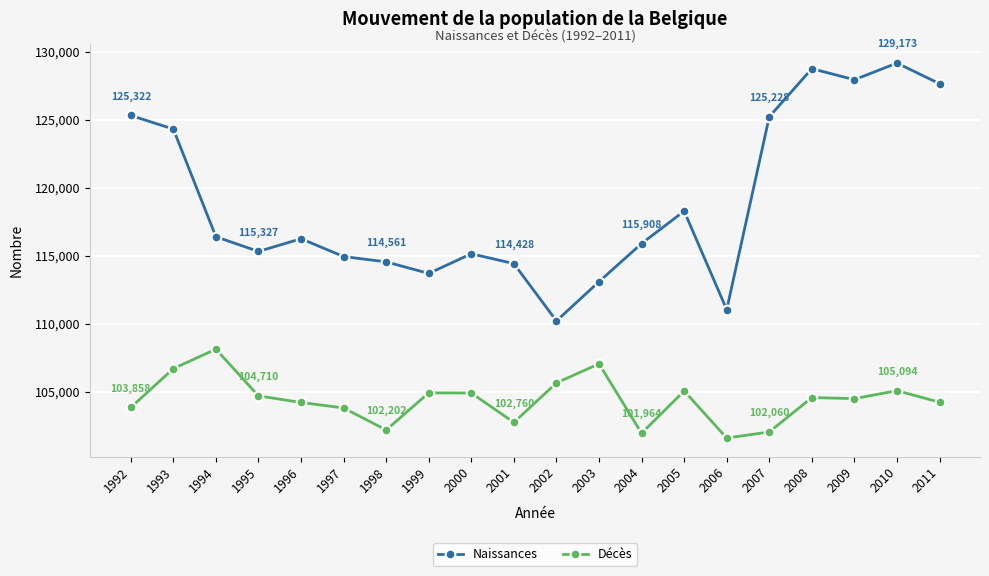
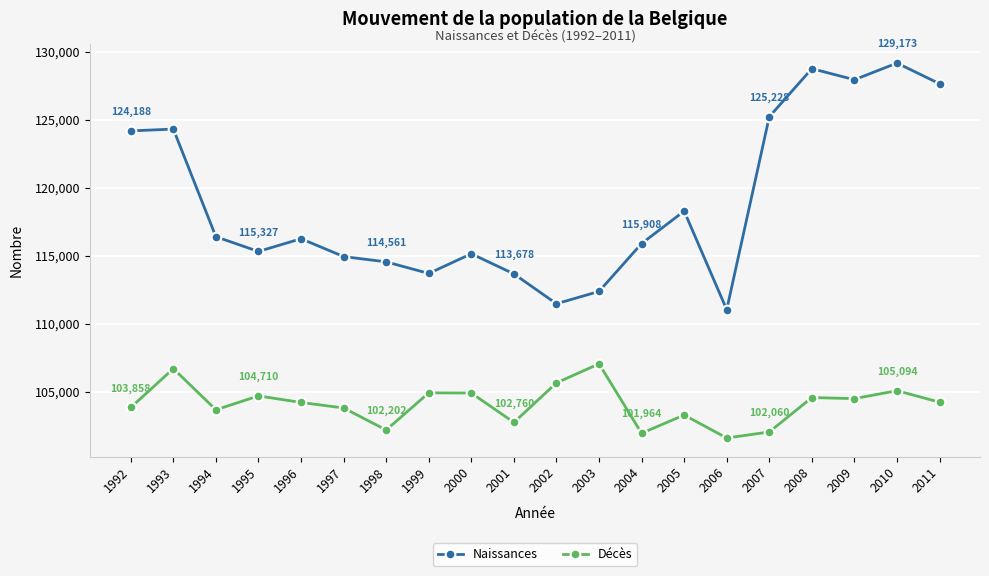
  {
    "Naissances": {
-     "1992": "125,322",
+     "1992": "124,188",
      "1995": "115,327",
      "1998": "114,561",
-     "2001": "114,428",
-     "2002": "110,200",
-     "2003": "113,100",
+     "2001": "113,678",
+     "2002": "111,500",
+     "2003": "112,400",
      "2004": "115,908",
      "2007": "125,228",
      "2010": "129,173"
    },
    "Décès": {
      "1993": "106,700",
-     "1994": "108,100",
+     "1994": "103,700",
      "1996": "104,200",
      "1997": "103,800",
      "1999": "104,900",
      "2000": "104,900",
      "2002": "105,700",
      "2003": "107,100",
-     "2005": "105,100",
+     "2005": "103,300",
      "2006": "101,600",
      "2008": "104,600",
      "2009": "104,500",
      "2011": "104,200"
    }
  }
